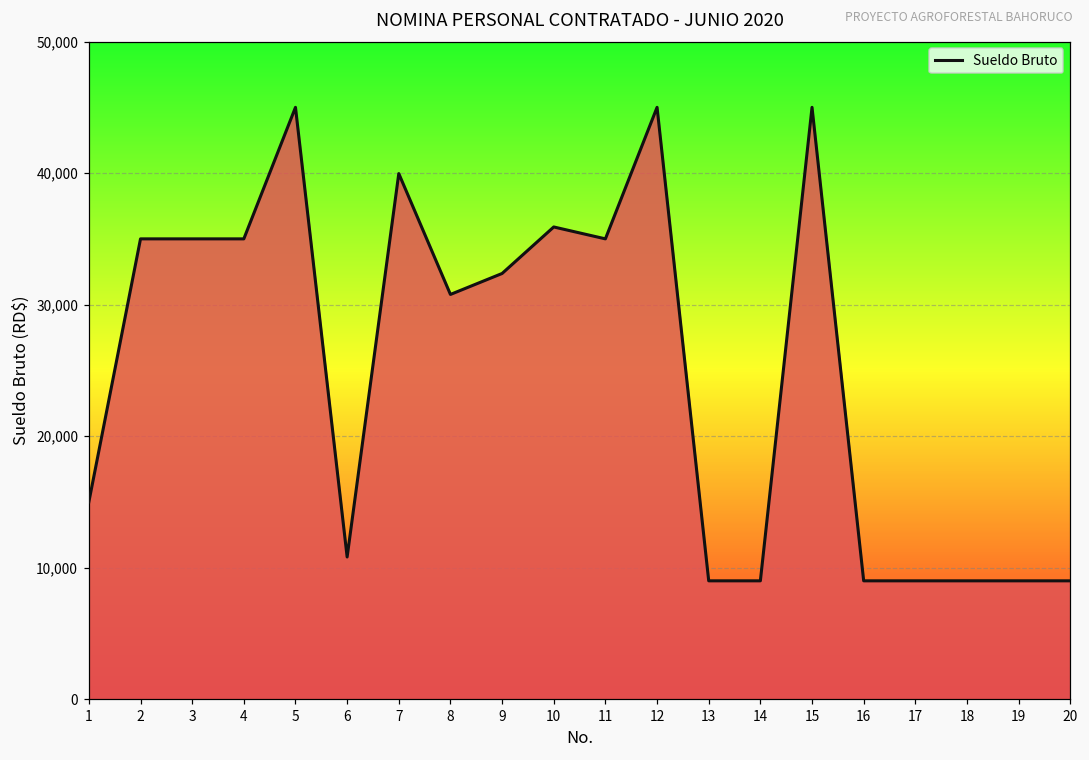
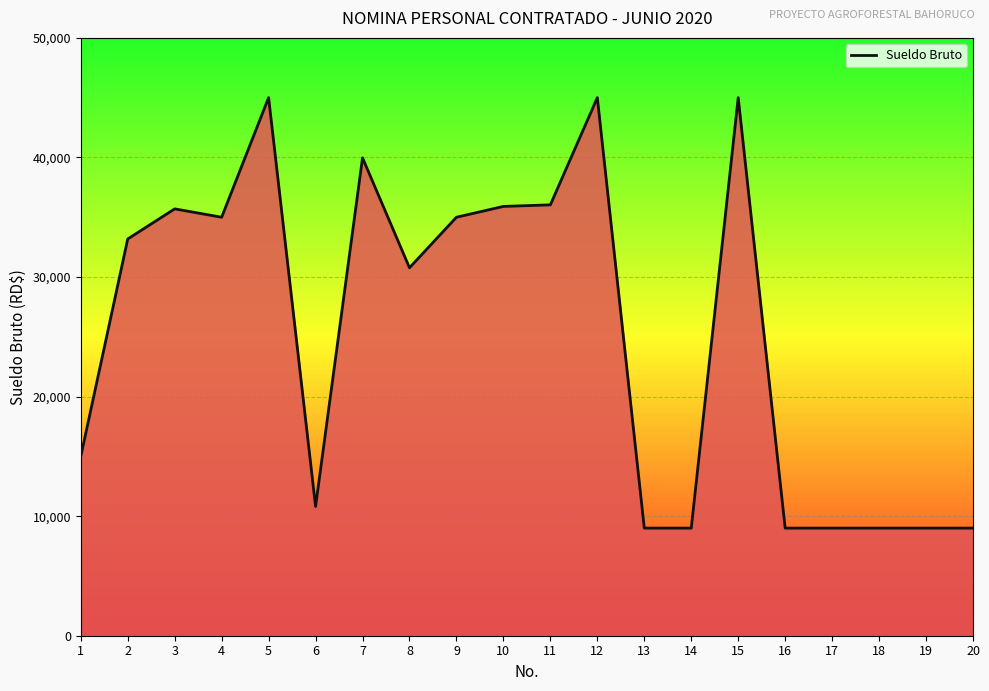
  {
    "1": "15,000",
-   "2": "35,000",
-   "3": "35,000",
+   "2": "33,200",
+   "3": "35,700",
    "4": "35,000",
    "5": "45,000",
    "6": "10,800",
    "7": "40,000",
    "8": "30,800",
-   "9": "32,400",
+   "9": "35,000",
    "10": "35,900",
-   "11": "35,000",
+   "11": "36,000",
    "12": "45,000",
    "13": "9,000",
    "14": "9,000",
    "15": "45,000",
    "16": "9,000",
    "17": "9,000",
    "18": "9,000",
    "19": "9,000",
    "20": "9,000"
  }
